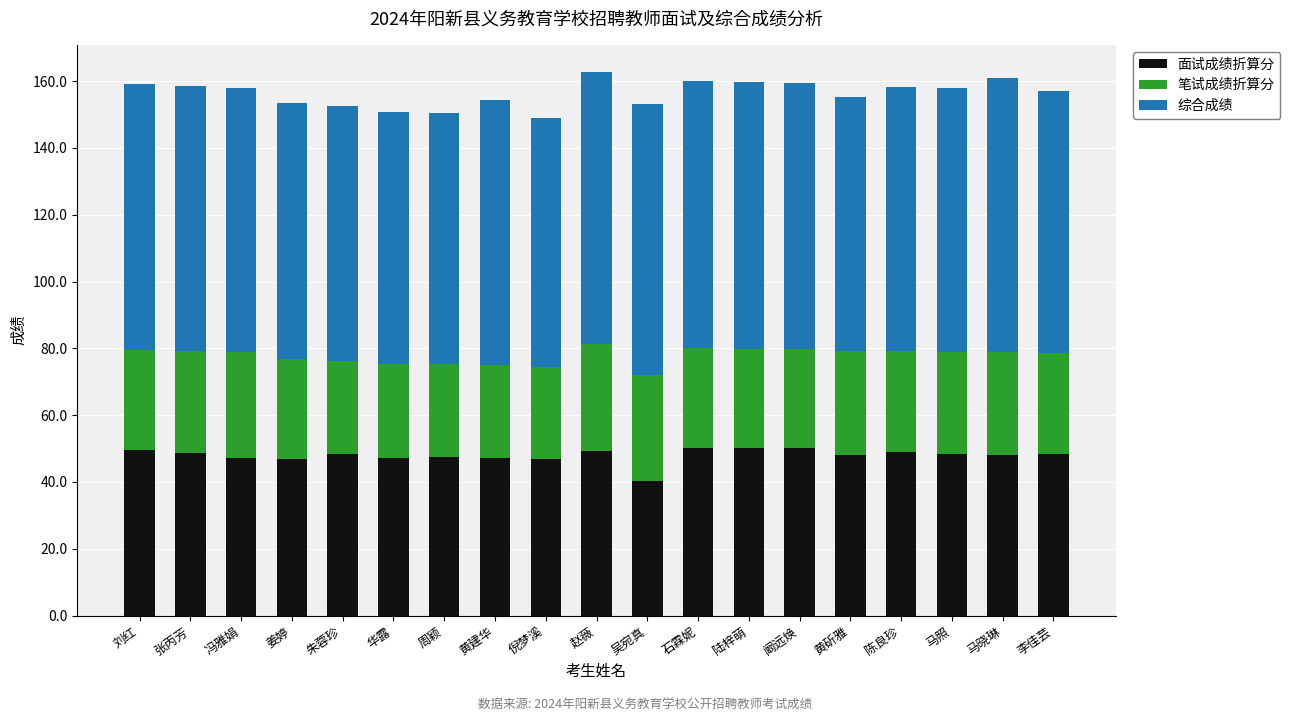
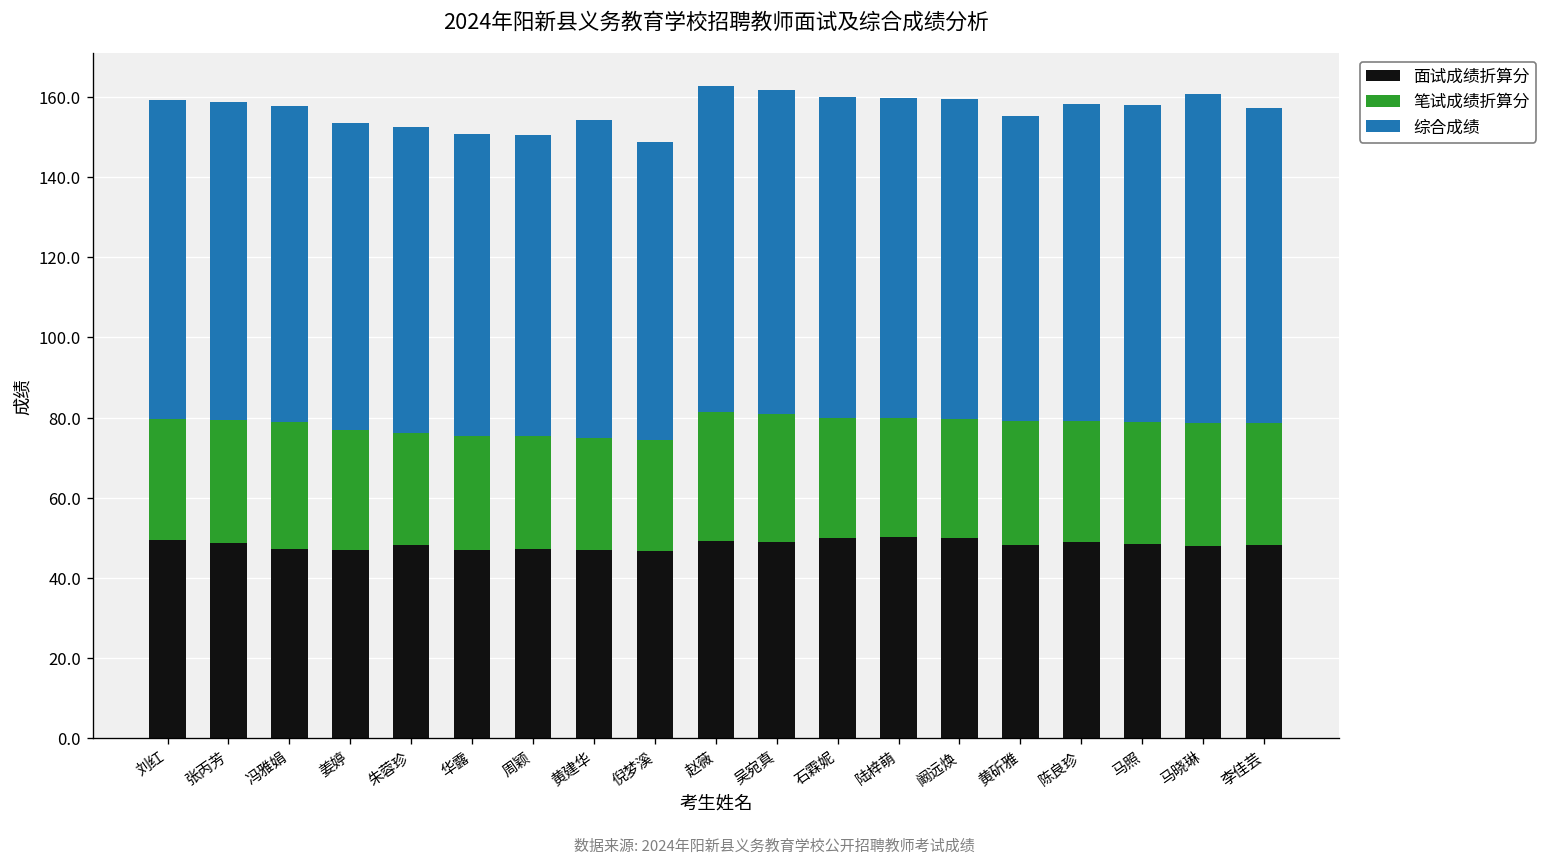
  {
    "面试成绩折算分": {
      "刘红": 50,
      "张丙芳": 49,
      "冯雅娟": 47,
      "姜婷": 47,
      "朱蓉珍": 48,
      "华露": 47,
      "周颖": 47,
      "黄建华": 47,
      "倪梦溪": 47,
      "赵薇": 49,
-     "吴宛真": 40,
+     "吴宛真": 49,
      "石霖妮": 50,
      "陆梓萌": 50,
      "阚远焕": 50,
      "黄斫雅": 48,
      "陈良珍": 49,
      "马照": 48,
      "马晓琳": 48,
      "李佳芸": 48
    },
    "笔试成绩折算分": {
      "刘红": 30,
      "张丙芳": 31,
      "冯雅娟": 32,
      "姜婷": 30,
      "朱蓉珍": 28,
      "华露": 28,
      "周颖": 28,
      "黄建华": 28,
      "倪梦溪": 28,
      "赵薇": 32,
      "吴宛真": 32,
      "石霖妮": 30,
      "陆梓萌": 30,
      "阚远焕": 30,
      "黄斫雅": 31,
      "陈良珍": 30,
      "马照": 31,
      "马晓琳": 31,
      "李佳芸": 30
    },
    "综合成绩": {
      "刘红": 80,
      "张丙芳": 79,
      "冯雅娟": 79,
      "姜婷": 77,
      "朱蓉珍": 76,
      "华露": 75,
      "周颖": 75,
      "黄建华": 79,
      "倪梦溪": 74,
      "赵薇": 81,
      "吴宛真": 81,
      "石霖妮": 80,
      "陆梓萌": 80,
      "阚远焕": 80,
      "黄斫雅": 76,
      "陈良珍": 79,
      "马照": 79,
      "马晓琳": 82,
      "李佳芸": 79
    }
  }
